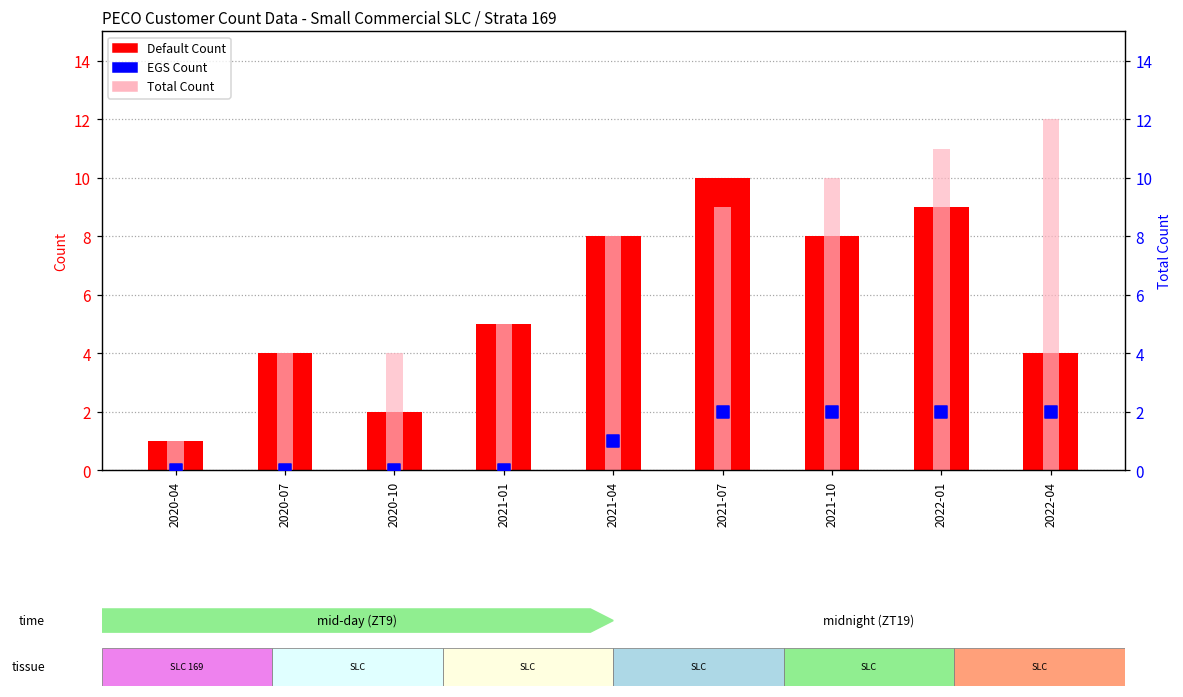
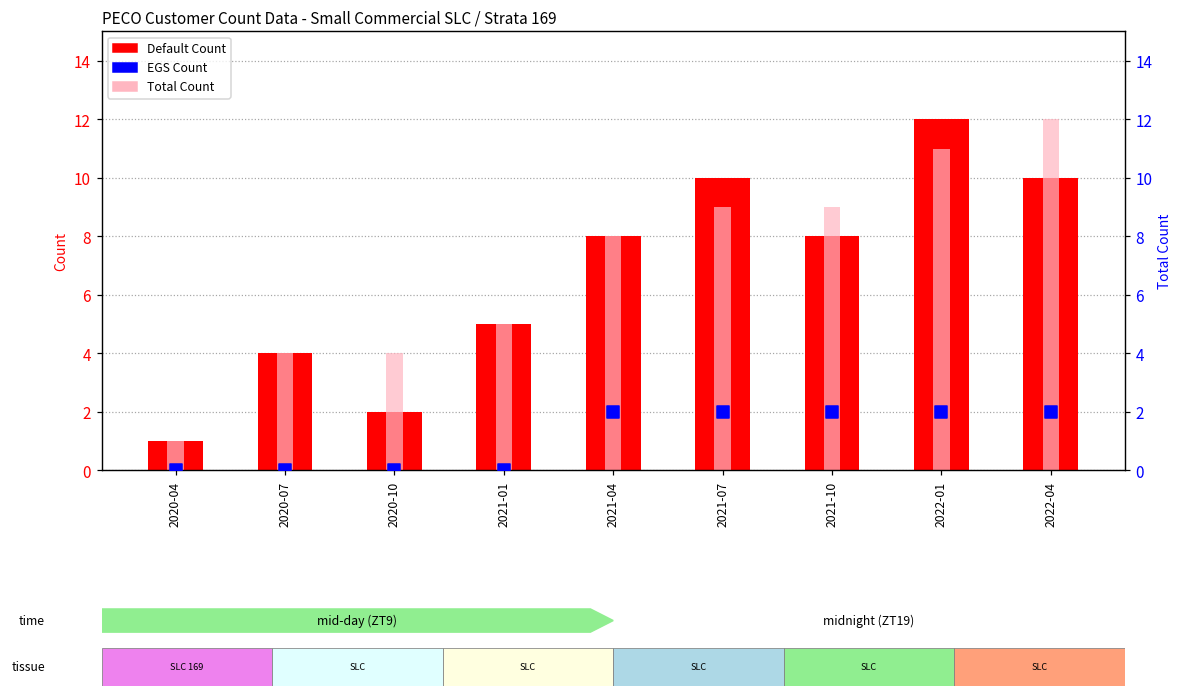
  {
    "Default Count": {
      "2020-04": 1,
      "2020-07": 4,
      "2021-01": 5,
      "2021-04": 8,
      "2021-07": 10,
-     "2022-01": 9,
-     "2022-04": 4
+     "2022-01": 12,
+     "2022-04": 10
    },
    "Total Count": {
      "2020-04": 1,
      "2020-07": 4,
      "2020-10": 4,
      "2021-01": 5,
      "2021-04": 8,
-     "2021-10": 10,
+     "2021-10": 9,
      "2022-04": 12
    },
    "EGS Count": {
-     "2021-04": 1
+     "2021-04": 2
    }
  }
